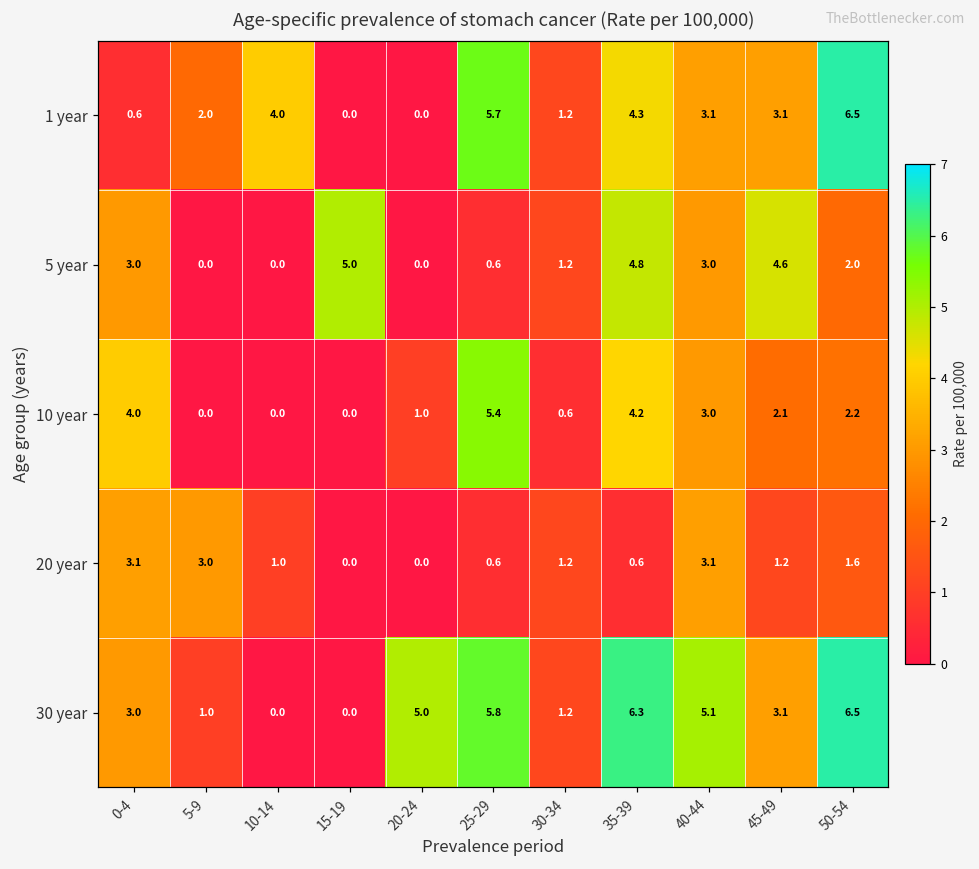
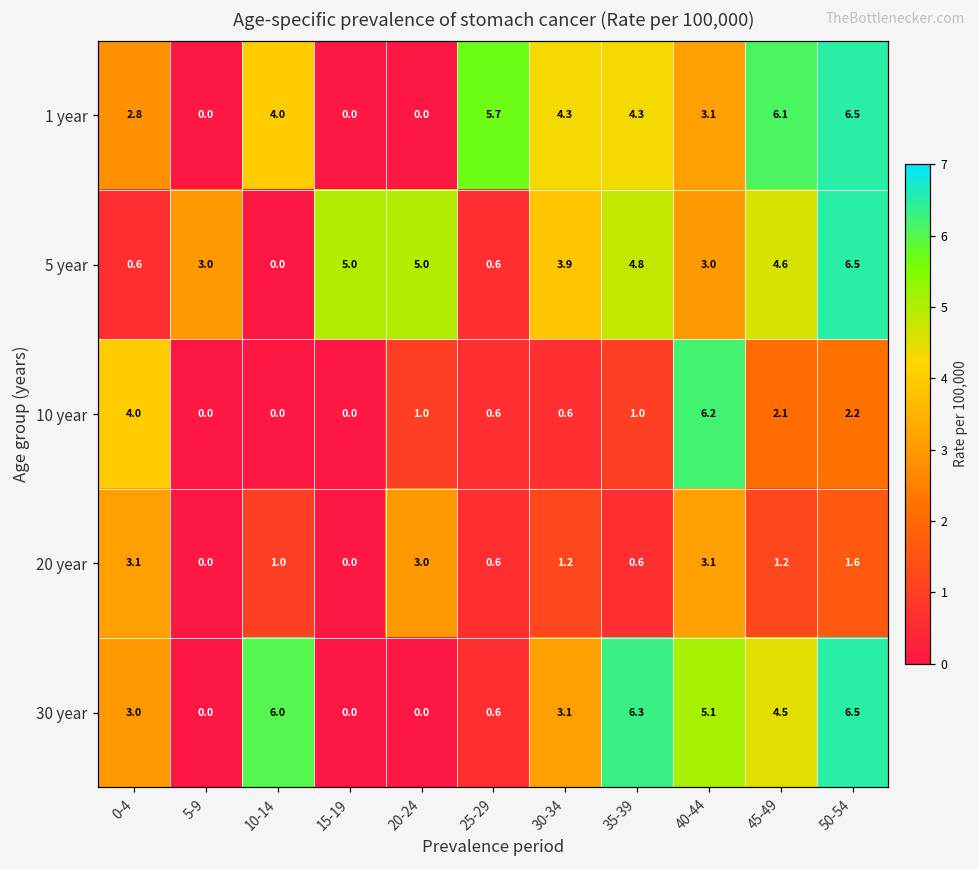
  {
    "1 year": {
-     "0-4": 0.6,
-     "5-9": 2.0,
+     "0-4": 2.8,
+     "5-9": 0.0,
      "10-14": 4.0,
      "15-19": 0.0,
      "20-24": 0.0,
      "25-29": 5.7,
-     "30-34": 1.2,
+     "30-34": 4.3,
      "35-39": 4.3,
      "40-44": 3.1,
-     "45-49": 3.1,
+     "45-49": 6.1,
      "50-54": 6.5
    },
    "5 year": {
-     "0-4": 3.0,
-     "5-9": 0.0,
+     "0-4": 0.6,
+     "5-9": 3.0,
      "10-14": 0.0,
      "15-19": 5.0,
-     "20-24": 0.0,
+     "20-24": 5.0,
      "25-29": 0.6,
-     "30-34": 1.2,
+     "30-34": 3.9,
      "35-39": 4.8,
      "40-44": 3.0,
      "45-49": 4.6,
-     "50-54": 2.0
+     "50-54": 6.5
    },
    "10 year": {
      "0-4": 4.0,
      "5-9": 0.0,
      "10-14": 0.0,
      "15-19": 0.0,
      "20-24": 1.0,
-     "25-29": 5.4,
+     "25-29": 0.6,
      "30-34": 0.6,
-     "35-39": 4.2,
-     "40-44": 3.0,
+     "35-39": 1.0,
+     "40-44": 6.2,
      "45-49": 2.1,
      "50-54": 2.2
    },
    "20 year": {
      "0-4": 3.1,
-     "5-9": 3.0,
+     "5-9": 0.0,
      "10-14": 1.0,
      "15-19": 0.0,
-     "20-24": 0.0,
+     "20-24": 3.0,
      "25-29": 0.6,
      "30-34": 1.2,
      "35-39": 0.6,
      "40-44": 3.1,
      "45-49": 1.2,
      "50-54": 1.6
    },
    "30 year": {
      "0-4": 3.0,
-     "5-9": 1.0,
-     "10-14": 0.0,
+     "5-9": 0.0,
+     "10-14": 6.0,
      "15-19": 0.0,
-     "20-24": 5.0,
-     "25-29": 5.8,
-     "30-34": 1.2,
+     "20-24": 0.0,
+     "25-29": 0.6,
+     "30-34": 3.1,
      "35-39": 6.3,
      "40-44": 5.1,
-     "45-49": 3.1,
+     "45-49": 4.5,
      "50-54": 6.5
    }
  }
